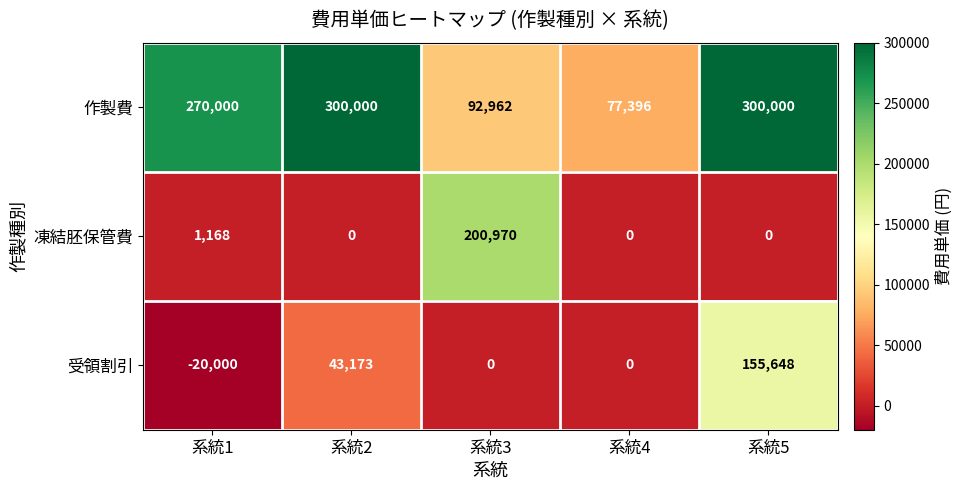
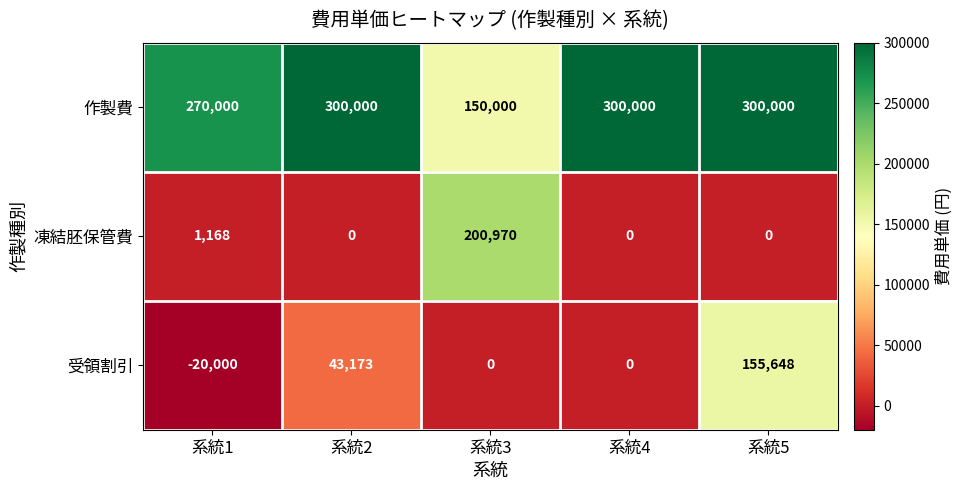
  {
    "作製費": {
      "系統1": "270,000",
      "系統2": "300,000",
-     "系統3": "92,962",
-     "系統4": "77,396",
+     "系統3": "150,000",
+     "系統4": "300,000",
      "系統5": "300,000"
    },
    "凍結胚保管費": {
      "系統1": "1,168",
      "系統2": "0",
      "系統3": "200,970",
      "系統4": "0",
      "系統5": "0"
    },
    "受領割引": {
      "系統1": "-20,000",
      "系統2": "43,173",
      "系統3": "0",
      "系統4": "0",
      "系統5": "155,648"
    }
  }
